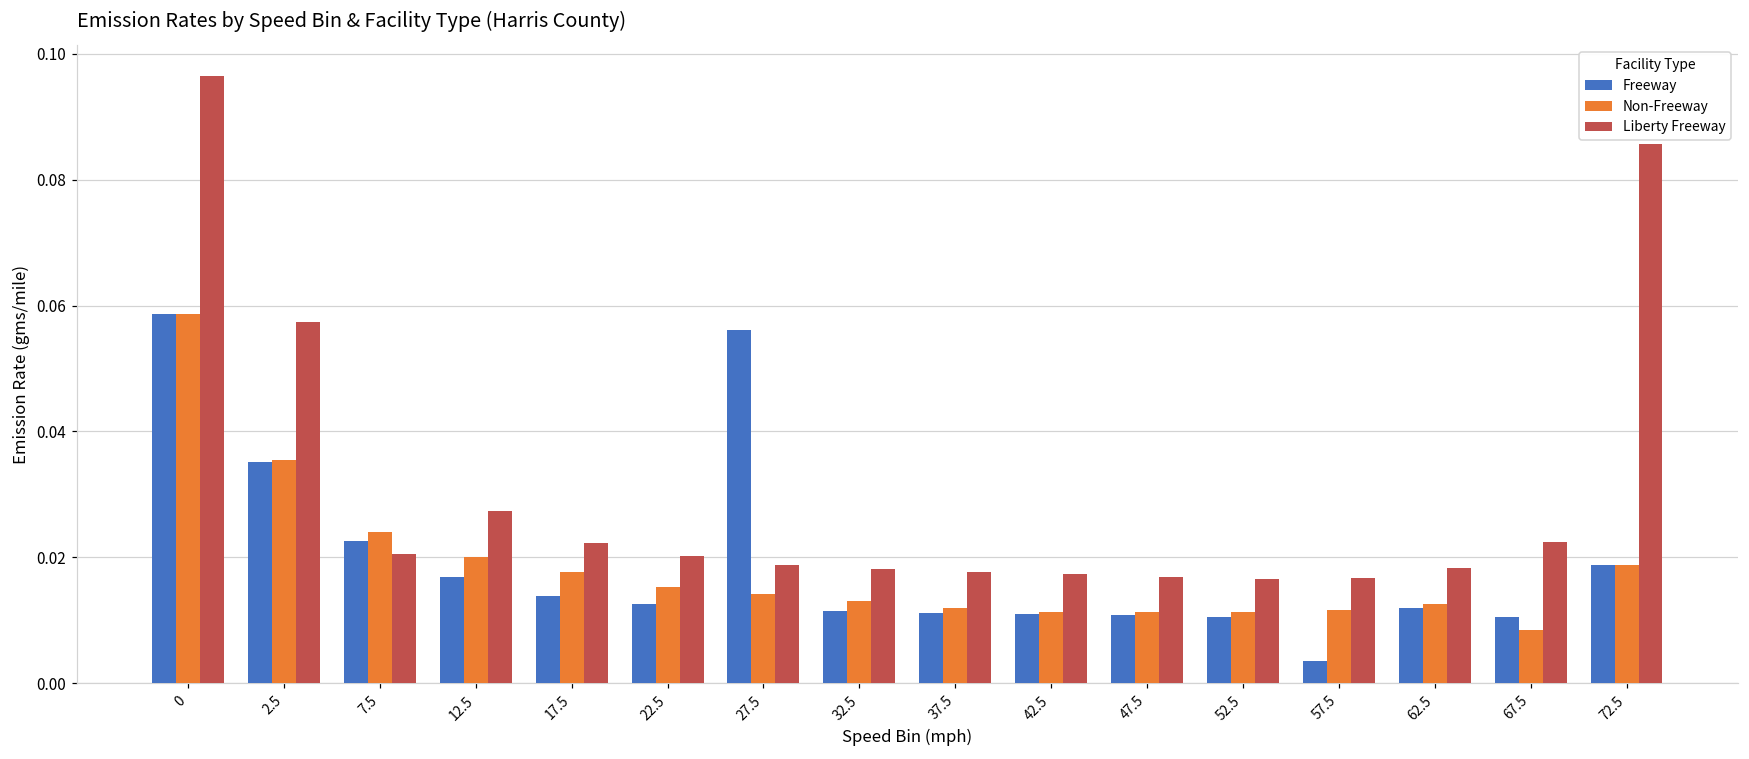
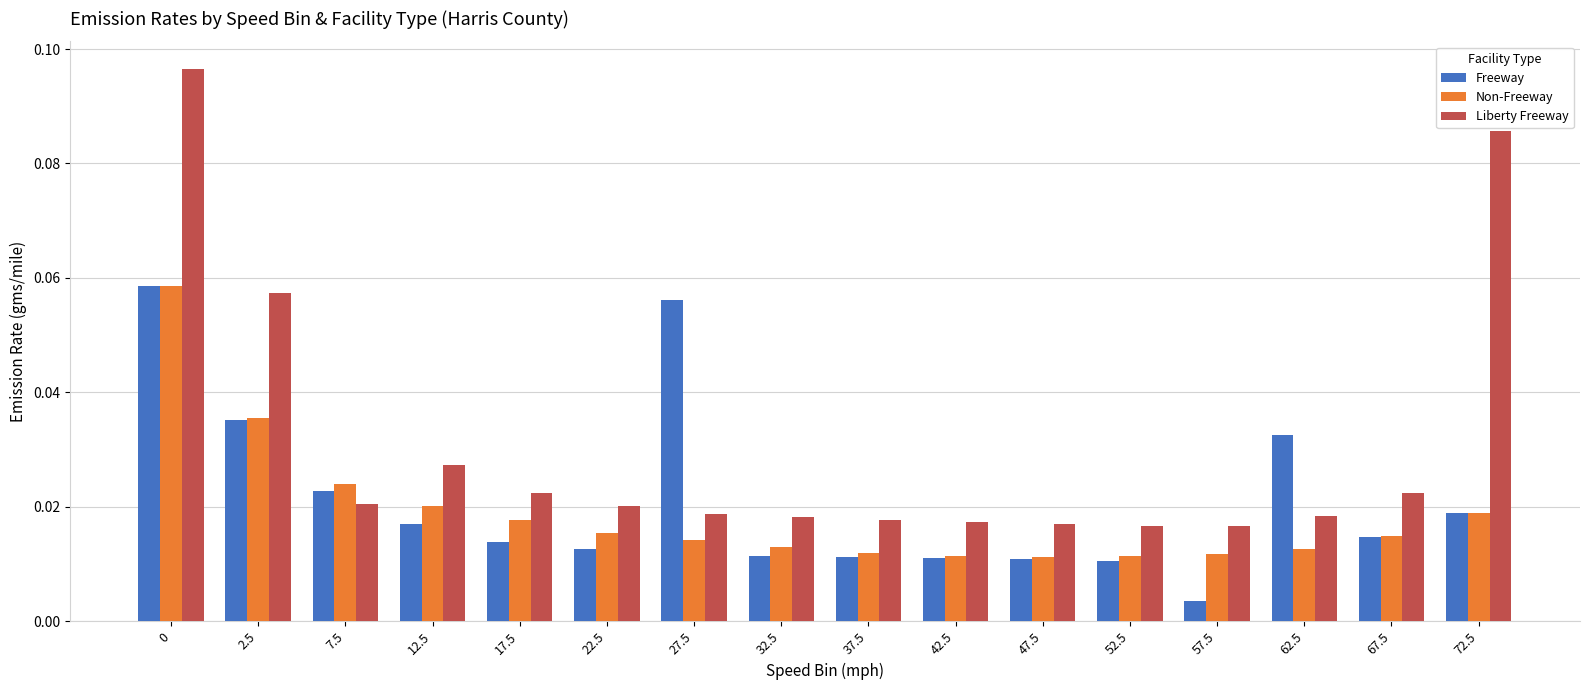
  {
    "Freeway": {
      "0": 0.059,
      "2.5": 0.035,
      "7.5": 0.023,
      "12.5": 0.017,
      "17.5": 0.014,
      "22.5": 0.013,
      "27.5": 0.056,
      "32.5": 0.011,
      "37.5": 0.011,
      "42.5": 0.011,
      "47.5": 0.011,
      "52.5": 0.011,
      "57.5": 0.004,
-     "62.5": 0.012,
-     "67.5": 0.010,
+     "62.5": 0.033,
+     "67.5": 0.015,
      "72.5": 0.019
    },
    "Non-Freeway": {
      "0": 0.059,
      "2.5": 0.036,
      "7.5": 0.024,
      "12.5": 0.020,
      "17.5": 0.018,
      "22.5": 0.015,
      "27.5": 0.014,
      "32.5": 0.013,
      "37.5": 0.012,
      "42.5": 0.011,
      "47.5": 0.011,
      "52.5": 0.011,
      "57.5": 0.012,
      "62.5": 0.013,
-     "67.5": 0.009,
+     "67.5": 0.015,
      "72.5": 0.019
    },
    "Liberty Freeway": {
      "0": 0.097,
      "2.5": 0.057,
      "7.5": 0.020,
      "12.5": 0.027,
      "17.5": 0.022,
      "22.5": 0.020,
      "27.5": 0.019,
      "32.5": 0.018,
      "37.5": 0.018,
      "42.5": 0.017,
      "47.5": 0.017,
      "52.5": 0.017,
      "57.5": 0.017,
      "62.5": 0.018,
      "67.5": 0.022,
      "72.5": 0.086
    }
  }
